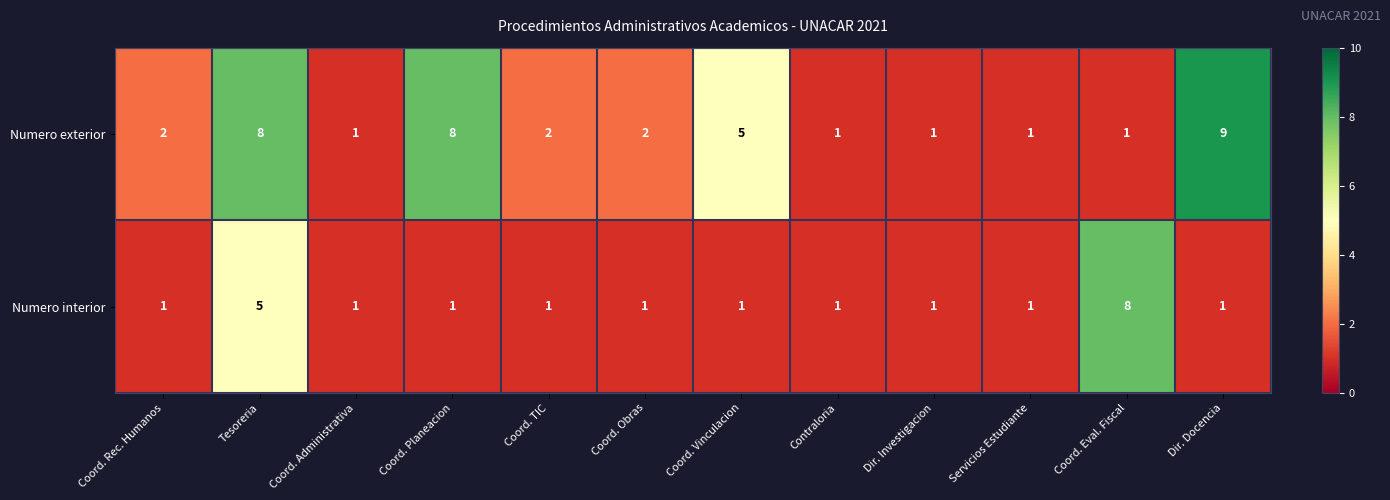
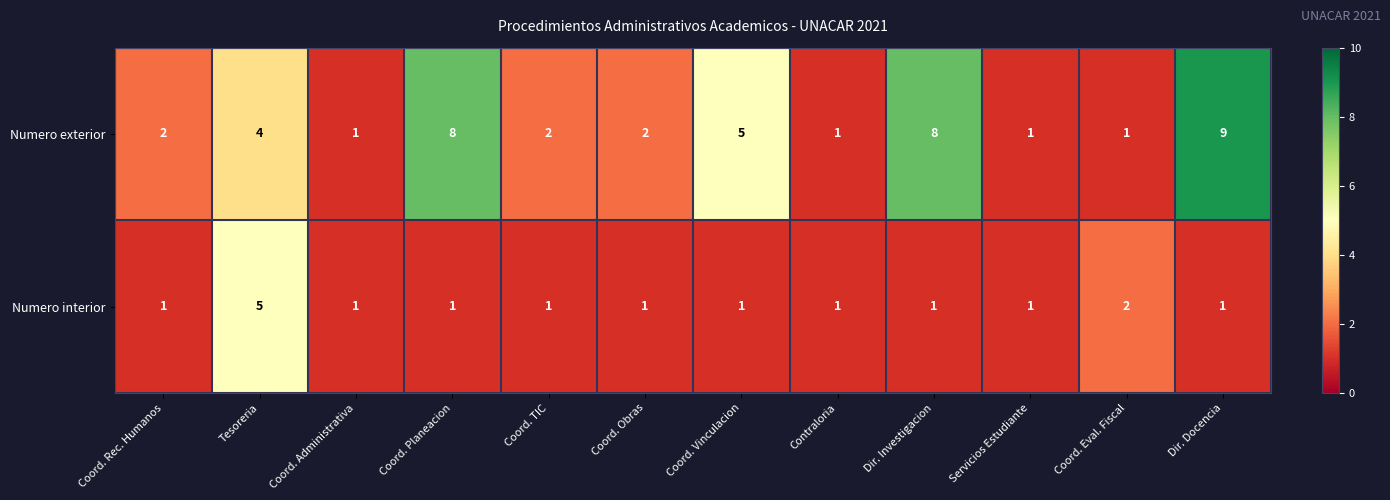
  {
    "Numero exterior": {
      "Coord. Rec. Humanos": 2,
-     "Tesoreria": 8,
+     "Tesoreria": 4,
      "Coord. Administrativa": 1,
      "Coord. Planeacion": 8,
      "Coord. TIC": 2,
      "Coord. Obras": 2,
      "Coord. Vinculacion": 5,
      "Contraloria": 1,
-     "Dir. Investigacion": 1,
+     "Dir. Investigacion": 8,
      "Servicios Estudiante": 1,
      "Coord. Eval. Fiscal": 1,
      "Dir. Docencia": 9
    },
    "Numero interior": {
      "Coord. Rec. Humanos": 1,
      "Tesoreria": 5,
      "Coord. Administrativa": 1,
      "Coord. Planeacion": 1,
      "Coord. TIC": 1,
      "Coord. Obras": 1,
      "Coord. Vinculacion": 1,
      "Contraloria": 1,
      "Dir. Investigacion": 1,
      "Servicios Estudiante": 1,
-     "Coord. Eval. Fiscal": 8,
+     "Coord. Eval. Fiscal": 2,
      "Dir. Docencia": 1
    }
  }
